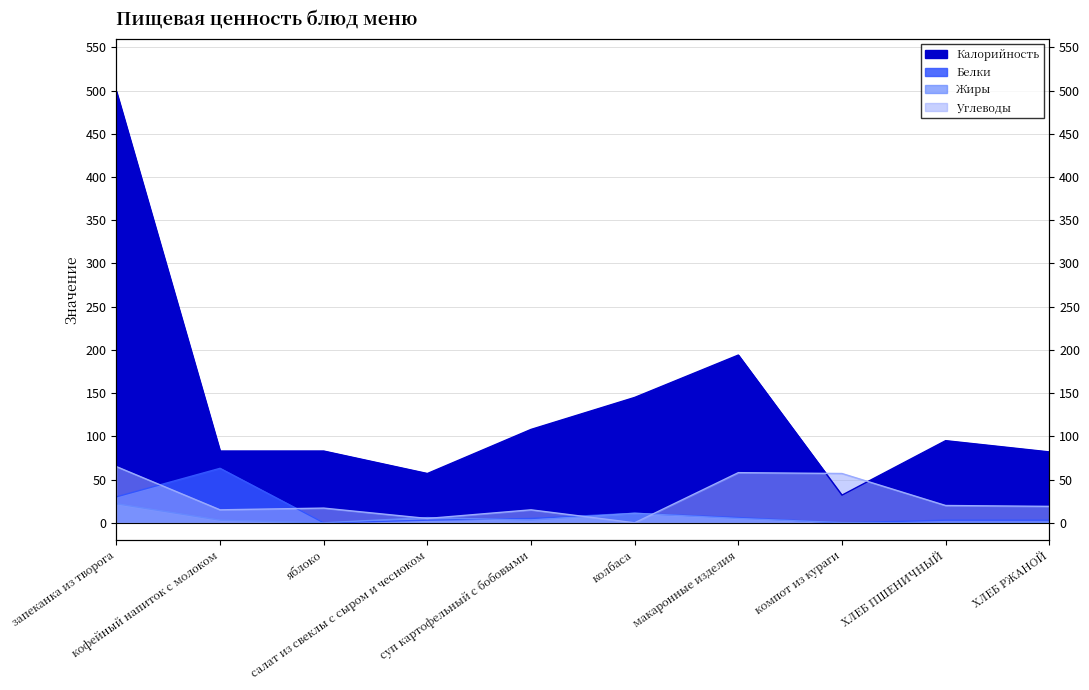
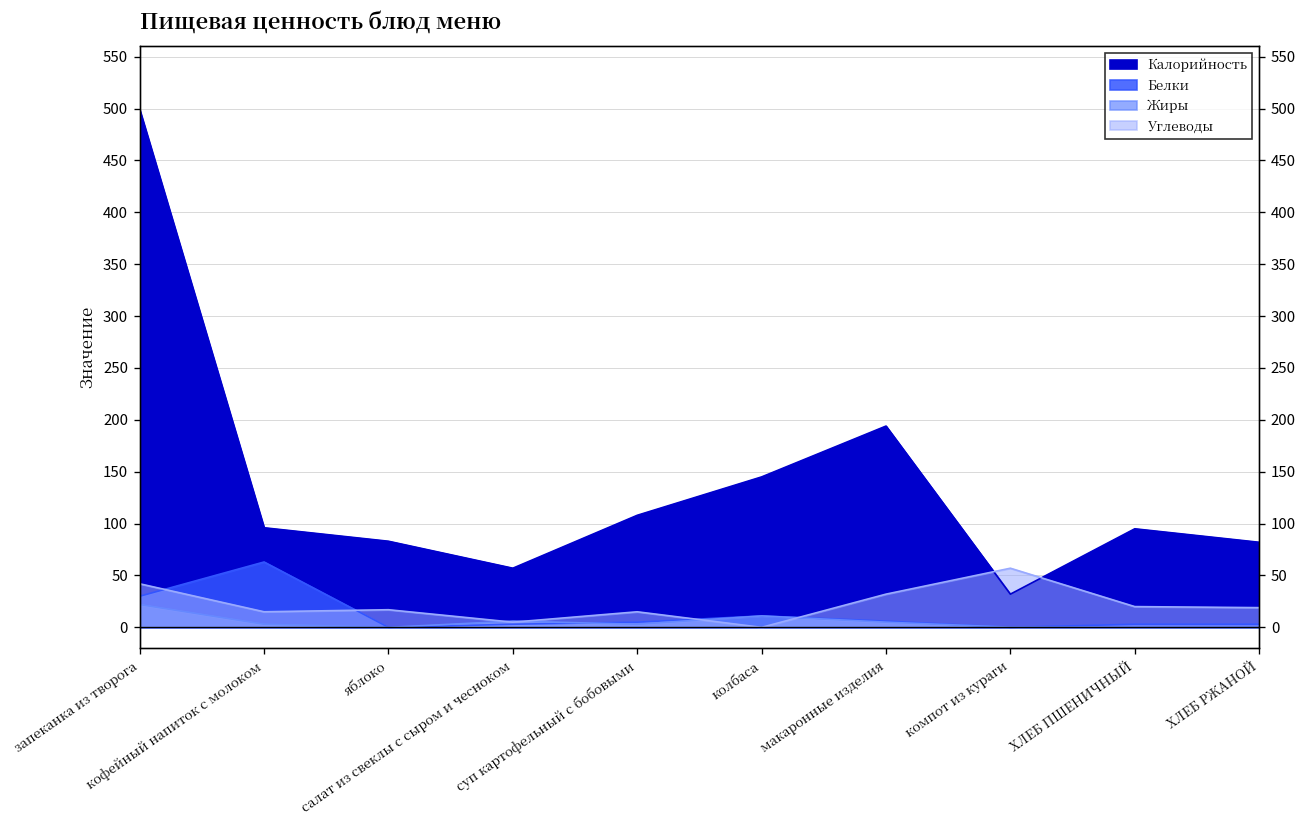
  {
    "Калорийность": {
      "запеканка из творога": 500,
-     "кофейный напиток с молоком": 80,
+     "кофейный напиток с молоком": 100,
      "яблоко": 80,
      "салат из свеклы с сыром и чесноком": 60,
      "суп картофельный с бобовыми": 110,
      "колбаса": 150,
      "макаронные изделия": 190,
      "компот из кураги": 30,
      "ХЛЕБ ПШЕНИЧНЫЙ": 100,
      "ХЛЕБ РЖАНОЙ": 80
    },
    "Белки": {
      "запеканка из творога": 30,
      "кофейный напиток с молоком": 60,
      "ХЛЕБ ПШЕНИЧНЫЙ": 0,
      "ХЛЕБ РЖАНОЙ": 0
    },
    "Жиры": {
      "запеканка из творога": 20,
      "кофейный напиток с молоком": 0,
      "ХЛЕБ ПШЕНИЧНЫЙ": 0,
      "ХЛЕБ РЖАНОЙ": 0
    },
    "Углеводы": {
-     "запеканка из творога": 70,
+     "запеканка из творога": 40,
      "кофейный напиток с молоком": 20,
      "яблоко": 20,
      "суп картофельный с бобовыми": 20,
      "колбаса": 0,
-     "макаронные изделия": 60,
+     "макаронные изделия": 30,
      "компот из кураги": 60,
      "ХЛЕБ ПШЕНИЧНЫЙ": 20,
      "ХЛЕБ РЖАНОЙ": 20
    }
  }
